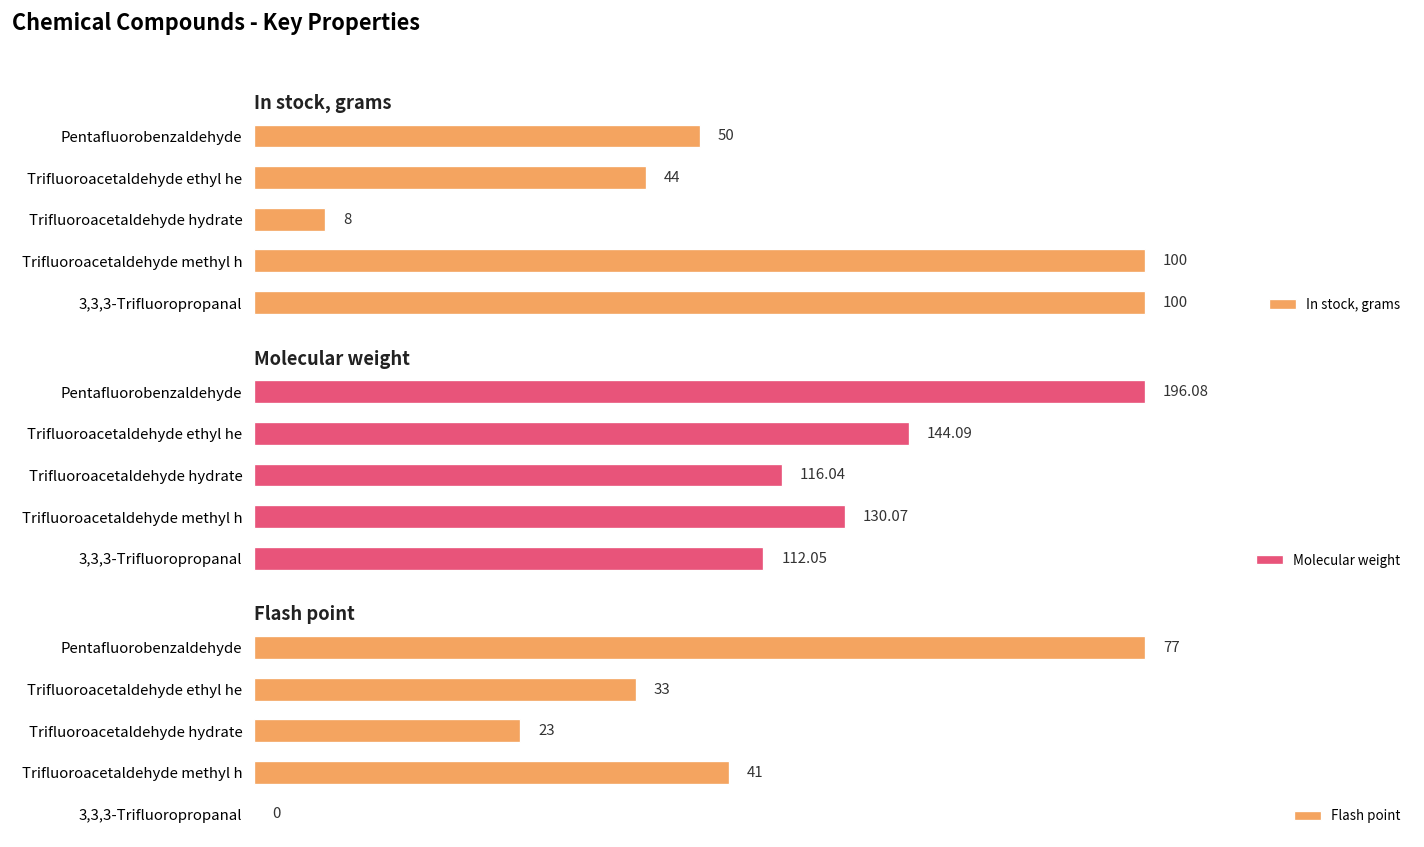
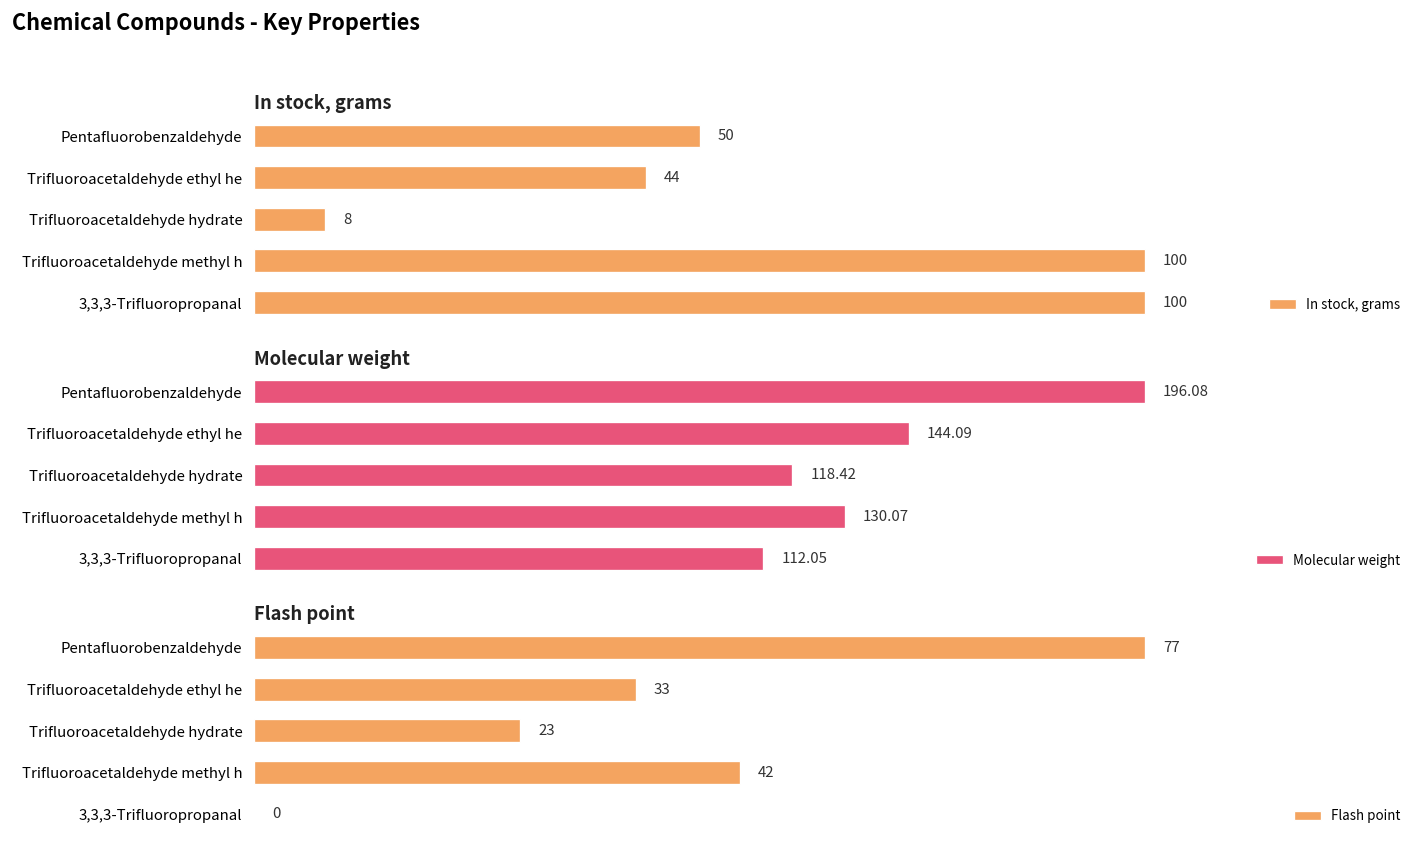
  {
    "In stock, grams": {
      "Pentafluorobenzaldehyde": 50,
      "Trifluoroacetaldehyde ethyl he": 44,
      "Trifluoroacetaldehyde hydrate": 8,
      "Trifluoroacetaldehyde methyl h": 100,
      "3,3,3-Trifluoropropanal": 100
    },
    "Molecular weight": {
      "Pentafluorobenzaldehyde": 196.08,
      "Trifluoroacetaldehyde ethyl he": 144.09,
-     "Trifluoroacetaldehyde hydrate": 116.04,
+     "Trifluoroacetaldehyde hydrate": 118.42,
      "Trifluoroacetaldehyde methyl h": 130.07,
      "3,3,3-Trifluoropropanal": 112.05
    },
    "Flash point": {
      "Pentafluorobenzaldehyde": 77,
      "Trifluoroacetaldehyde ethyl he": 33,
      "Trifluoroacetaldehyde hydrate": 23,
-     "Trifluoroacetaldehyde methyl h": 41,
+     "Trifluoroacetaldehyde methyl h": 42,
      "3,3,3-Trifluoropropanal": 0
    }
  }
